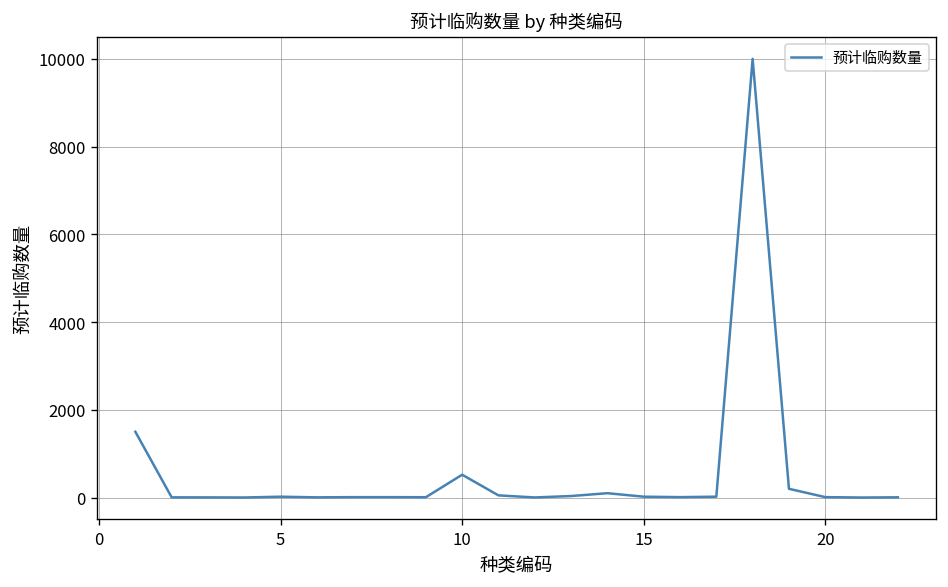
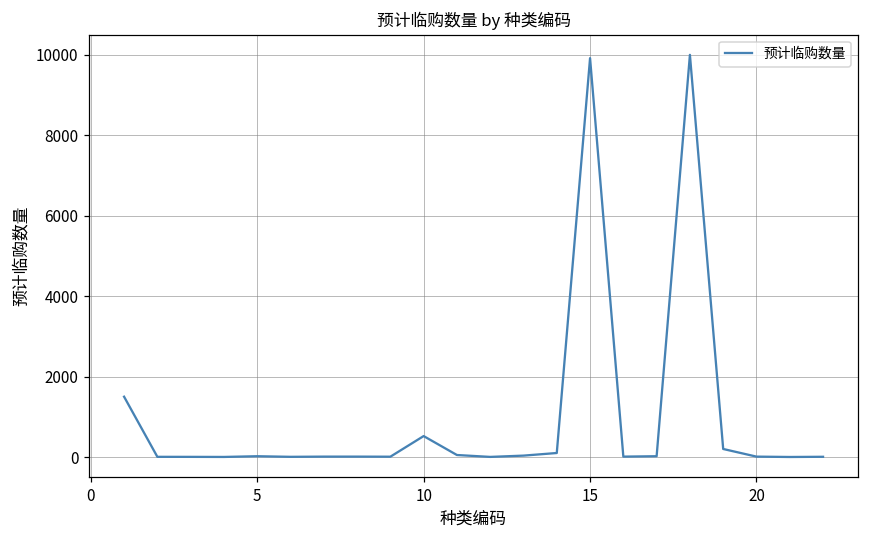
  {
    "5": 0,
    "10": 500,
-   "15": 0,
+   "15": 9900,
    "20": 0
  }
